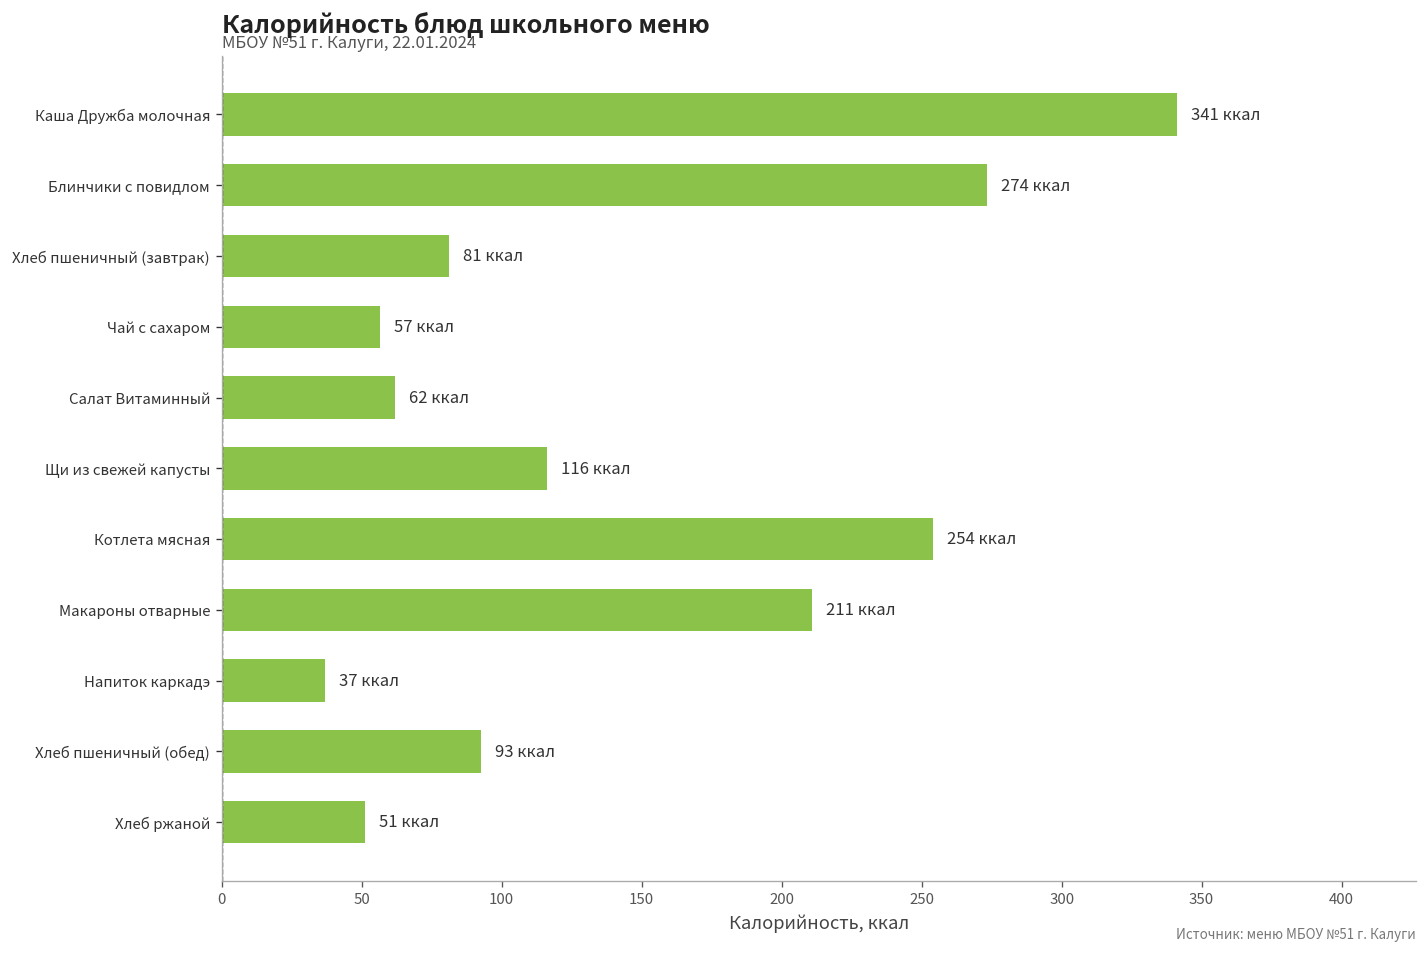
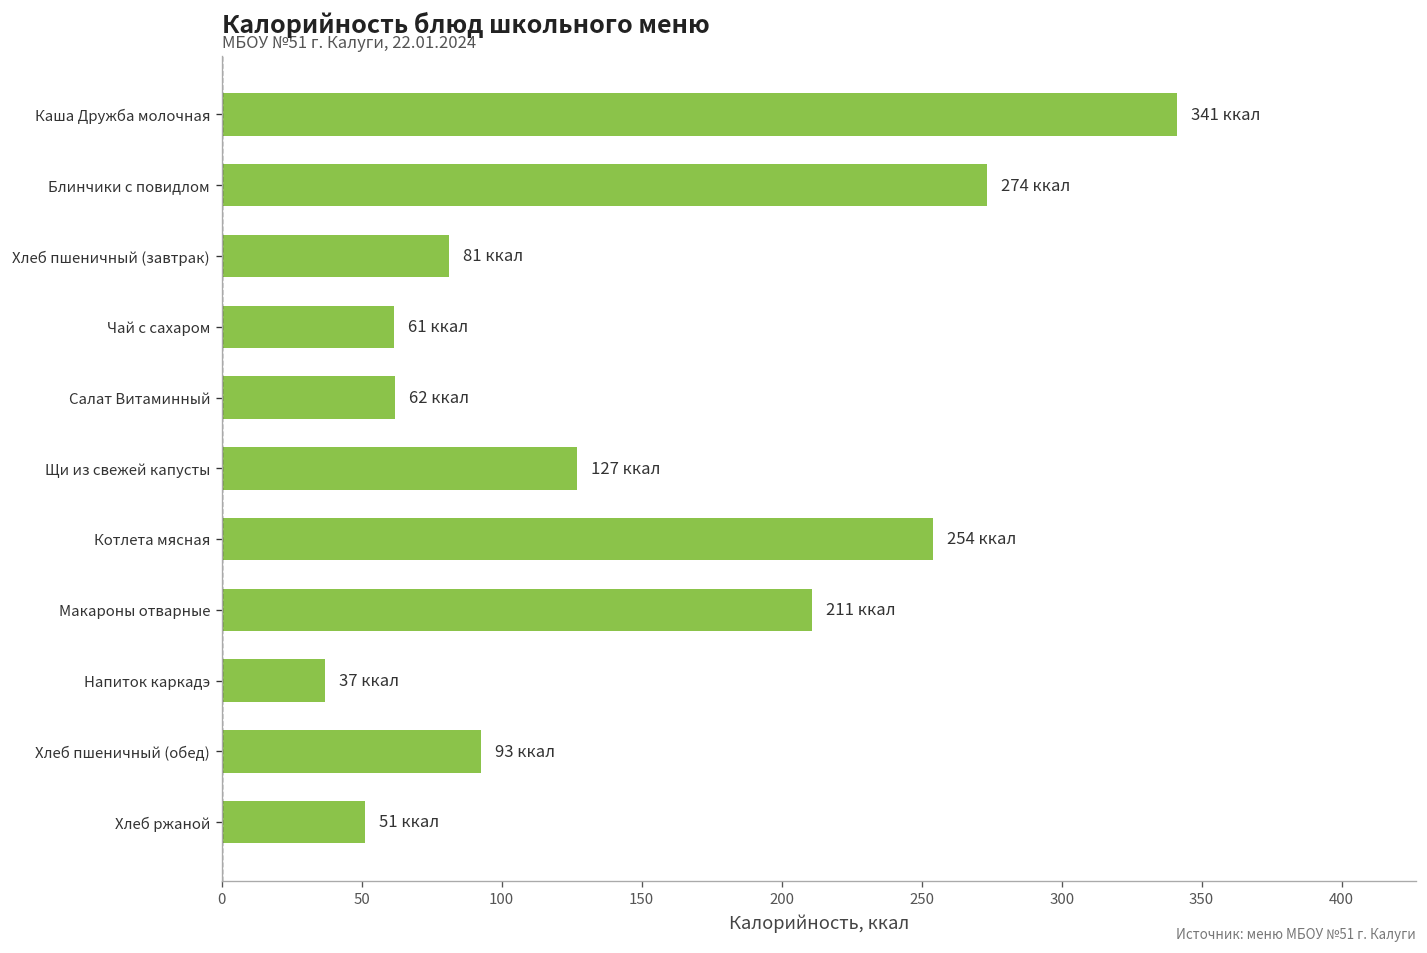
  {
    "Каша Дружба молочная": 341,
    "Блинчики с повидлом": 274,
    "Хлеб пшеничный (завтрак)": 81,
-   "Чай с сахаром": 57,
+   "Чай с сахаром": 61,
    "Салат Витаминный": 62,
-   "Щи из свежей капусты": 116,
+   "Щи из свежей капусты": 127,
    "Котлета мясная": 254,
    "Макароны отварные": 211,
    "Напиток каркадэ": 37,
    "Хлеб пшеничный (обед)": 93,
    "Хлеб ржаной": 51
  }
